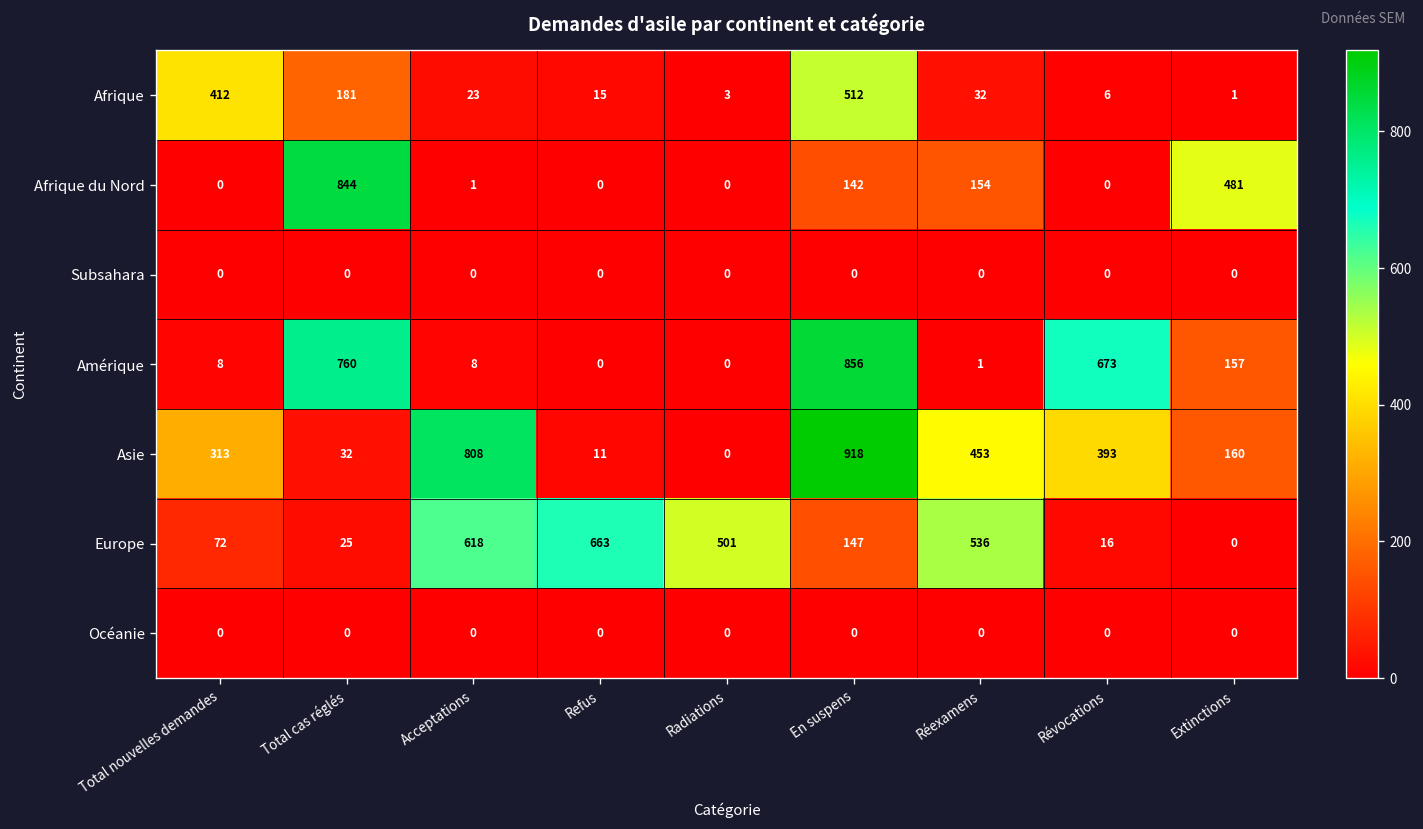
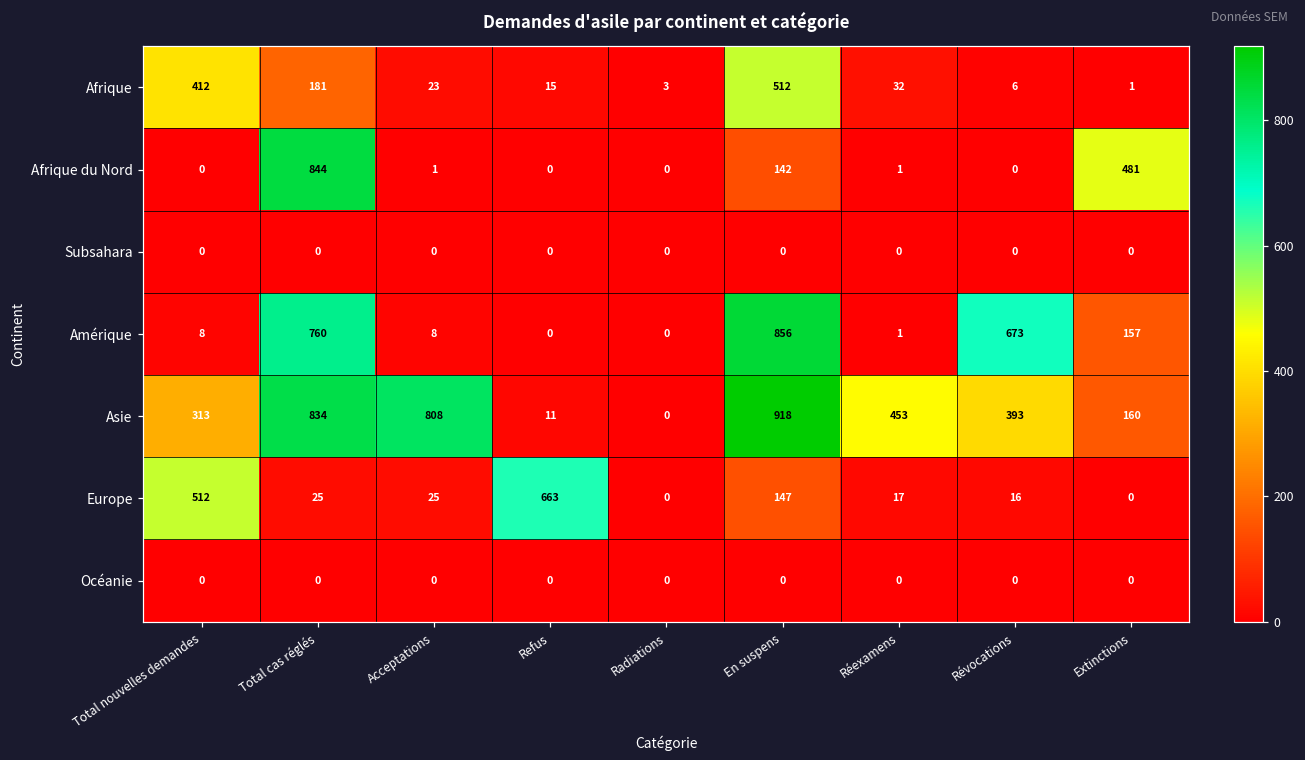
  {
    "Afrique": {
      "Total nouvelles demandes": 412,
      "Total cas réglés": 181,
      "Acceptations": 23,
      "Refus": 15,
      "Radiations": 3,
      "En suspens": 512,
      "Réexamens": 32,
      "Révocations": 6,
      "Extinctions": 1
    },
    "Afrique du Nord": {
      "Total nouvelles demandes": 0,
      "Total cas réglés": 844,
      "Acceptations": 1,
      "Refus": 0,
      "Radiations": 0,
      "En suspens": 142,
-     "Réexamens": 154,
+     "Réexamens": 1,
      "Révocations": 0,
      "Extinctions": 481
    },
    "Subsahara": {
      "Total nouvelles demandes": 0,
      "Total cas réglés": 0,
      "Acceptations": 0,
      "Refus": 0,
      "Radiations": 0,
      "En suspens": 0,
      "Réexamens": 0,
      "Révocations": 0,
      "Extinctions": 0
    },
    "Amérique": {
      "Total nouvelles demandes": 8,
      "Total cas réglés": 760,
      "Acceptations": 8,
      "Refus": 0,
      "Radiations": 0,
      "En suspens": 856,
      "Réexamens": 1,
      "Révocations": 673,
      "Extinctions": 157
    },
    "Asie": {
      "Total nouvelles demandes": 313,
-     "Total cas réglés": 32,
+     "Total cas réglés": 834,
      "Acceptations": 808,
      "Refus": 11,
      "Radiations": 0,
      "En suspens": 918,
      "Réexamens": 453,
      "Révocations": 393,
      "Extinctions": 160
    },
    "Europe": {
-     "Total nouvelles demandes": 72,
+     "Total nouvelles demandes": 512,
      "Total cas réglés": 25,
-     "Acceptations": 618,
+     "Acceptations": 25,
      "Refus": 663,
-     "Radiations": 501,
+     "Radiations": 0,
      "En suspens": 147,
-     "Réexamens": 536,
+     "Réexamens": 17,
      "Révocations": 16,
      "Extinctions": 0
    },
    "Océanie": {
      "Total nouvelles demandes": 0,
      "Total cas réglés": 0,
      "Acceptations": 0,
      "Refus": 0,
      "Radiations": 0,
      "En suspens": 0,
      "Réexamens": 0,
      "Révocations": 0,
      "Extinctions": 0
    }
  }
